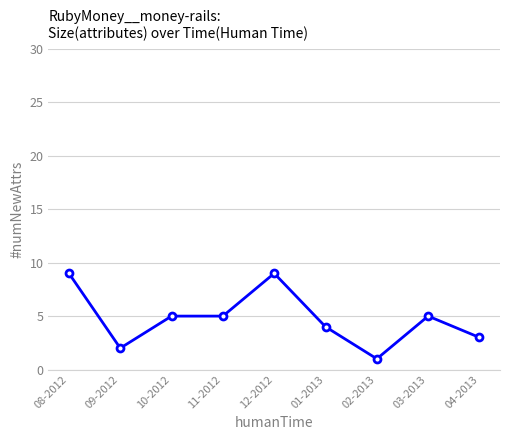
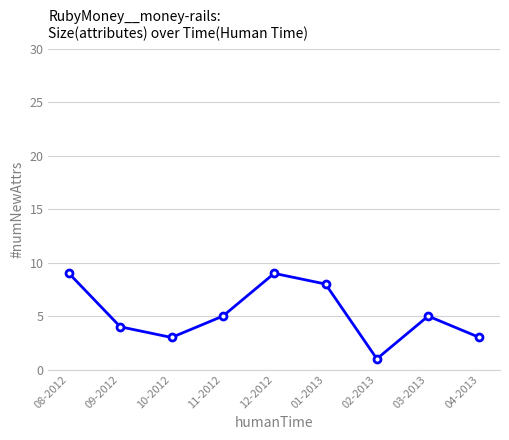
  {
    "08-2012": 9,
-   "09-2012": 2,
-   "10-2012": 5,
+   "09-2012": 4,
+   "10-2012": 3,
    "11-2012": 5,
    "12-2012": 9,
-   "01-2013": 4,
+   "01-2013": 8,
    "02-2013": 1,
    "03-2013": 5,
    "04-2013": 3
  }
